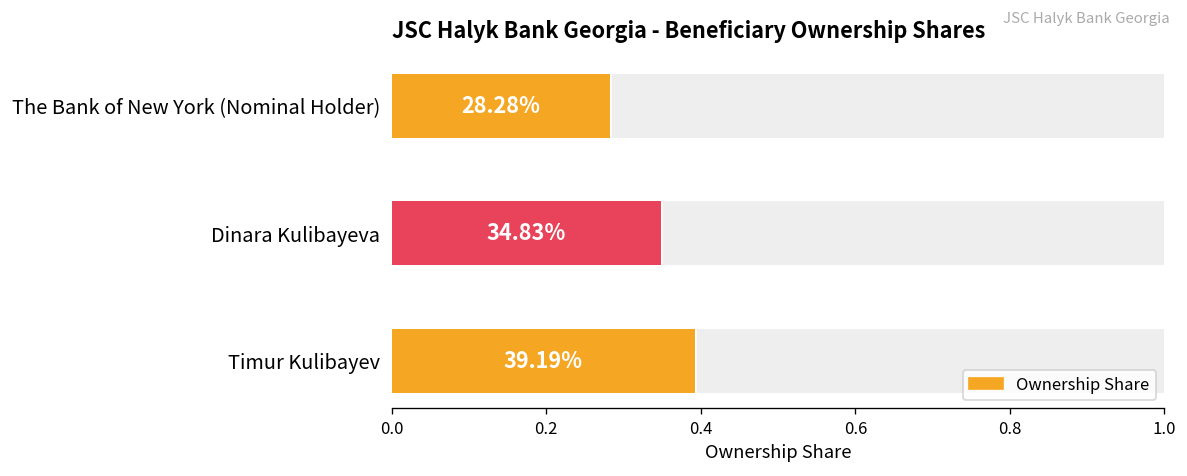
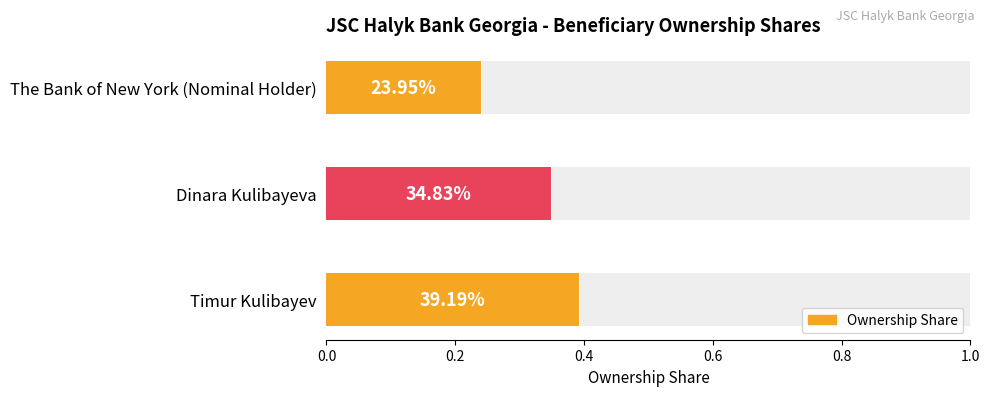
  {
    "Ownership Share": {
-     "The Bank of New York (Nominal Holder)": "28.28%"
+     "The Bank of New York (Nominal Holder)": "23.95%"
    }
  }
